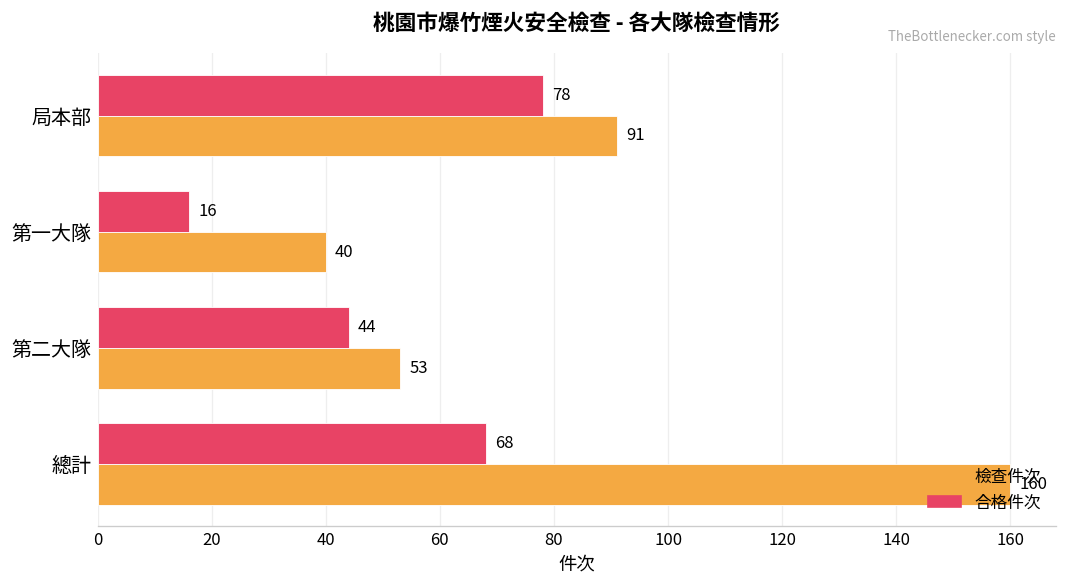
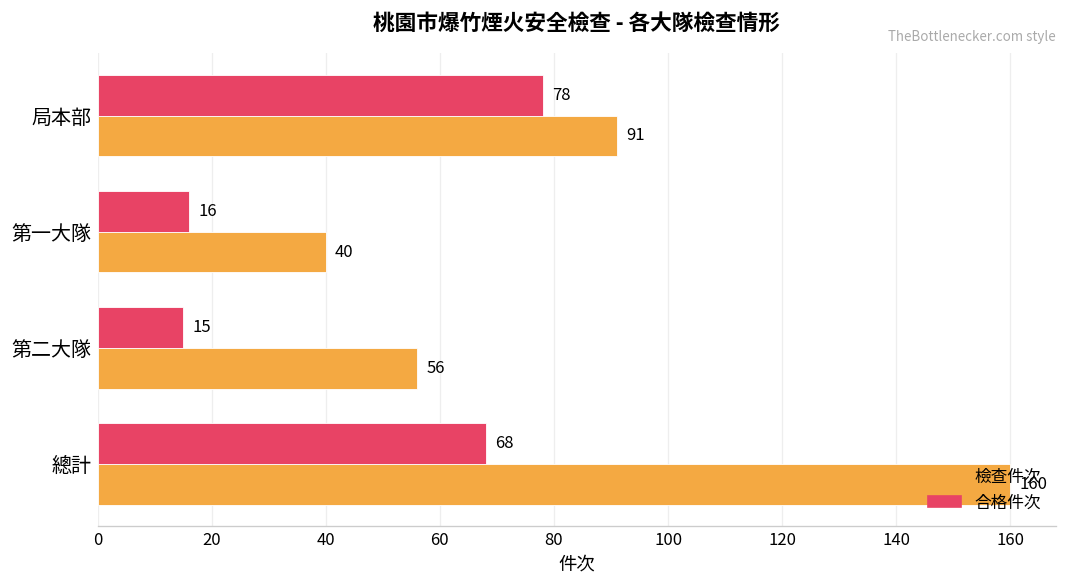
  {
    "檢查件次": {
      "局本部": 91,
      "第一大隊": 40,
-     "第二大隊": 53,
+     "第二大隊": 56,
      "總計": 160
    },
    "合格件次": {
      "局本部": 78,
      "第一大隊": 16,
-     "第二大隊": 44,
+     "第二大隊": 15,
      "總計": 68
    }
  }
